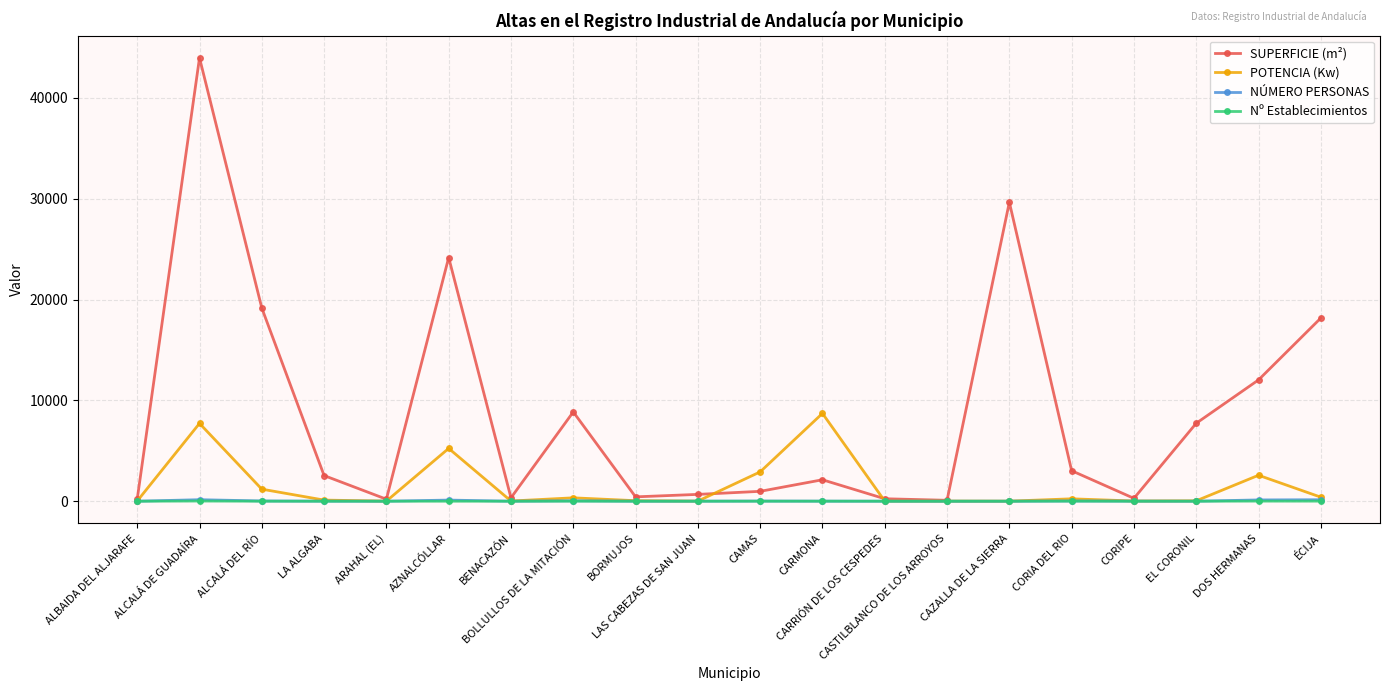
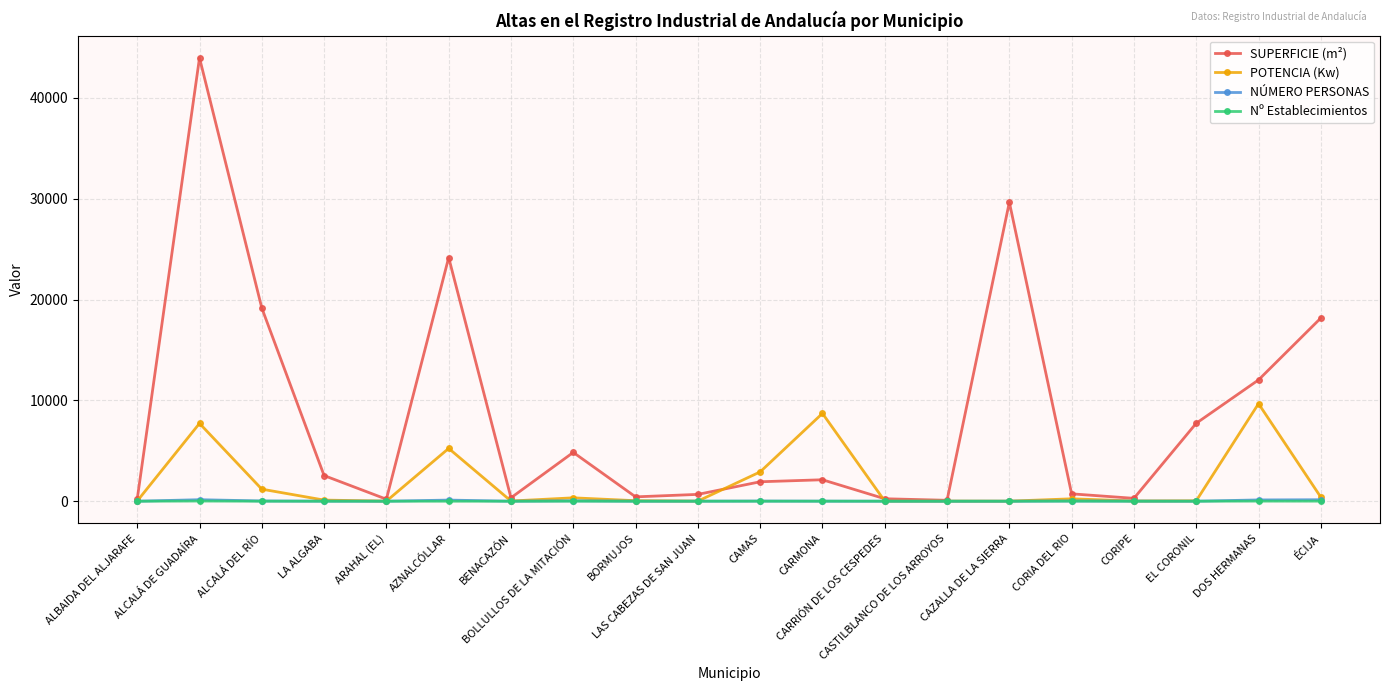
  {
    "SUPERFICIE (m²)": {
      "ALCALÁ DE GUADAÍRA": 44000,
      "ALCALÁ DEL RÍO": 19200,
      "LA ALGABA": 2500,
      "AZNALCÓLLAR": 24200,
      "BENACAZÓN": 300,
-     "BOLLULLOS DE LA MITACIÓN": 8900,
+     "BOLLULLOS DE LA MITACIÓN": 4800,
      "BORMUJOS": 400,
      "LAS CABEZAS DE SAN JUAN": 700,
-     "CAMAS": 1000,
+     "CAMAS": 1900,
      "CARMONA": 2100,
      "CAZALLA DE LA SIERRA": 29600,
-     "CORIA DEL RIO": 3000,
+     "CORIA DEL RIO": 700,
      "CORIPE": 300,
      "EL CORONIL": 7700,
      "DOS HERMANAS": 12000,
      "ÉCIJA": 18200
    },
    "POTENCIA (Kw)": {
      "ALCALÁ DE GUADAÍRA": 7700,
      "ALCALÁ DEL RÍO": 1200,
      "AZNALCÓLLAR": 5200,
      "BOLLULLOS DE LA MITACIÓN": 300,
      "CAMAS": 2900,
      "CARMONA": 8700,
-     "DOS HERMANAS": 2600
+     "DOS HERMANAS": 9700
    }
  }
